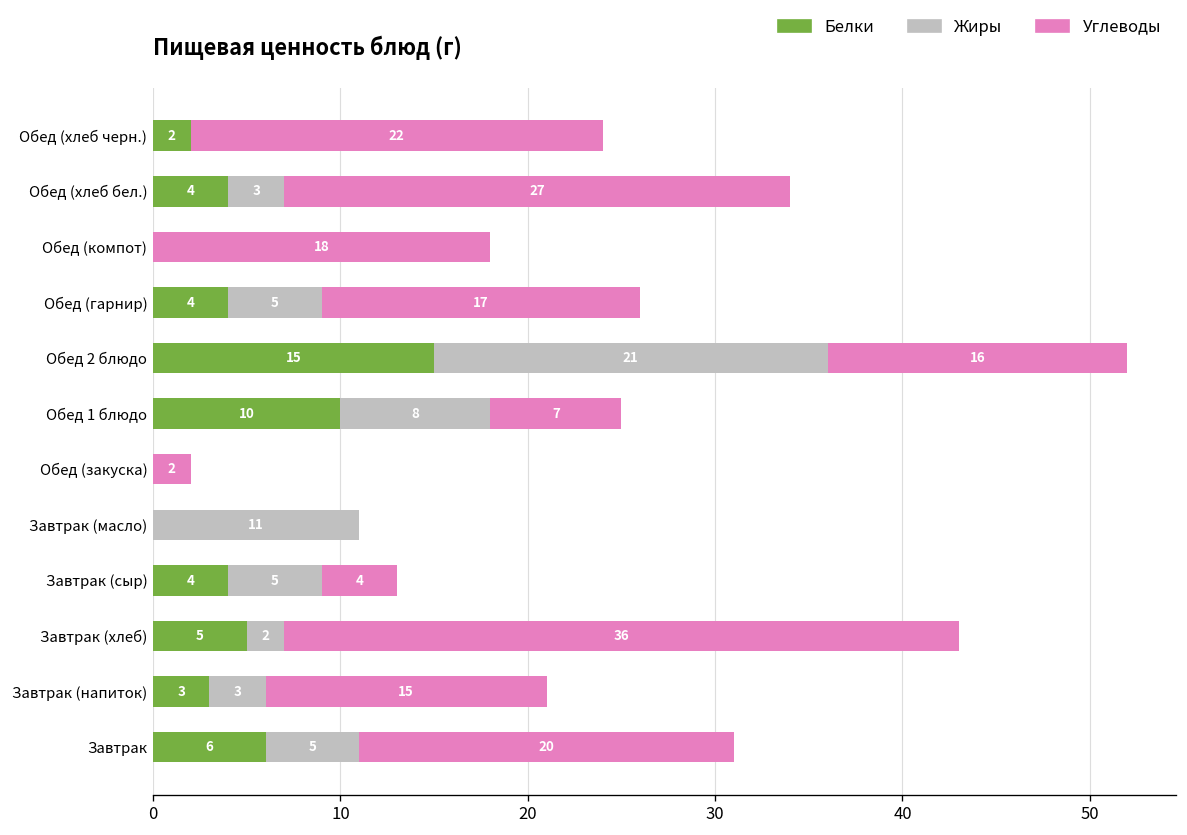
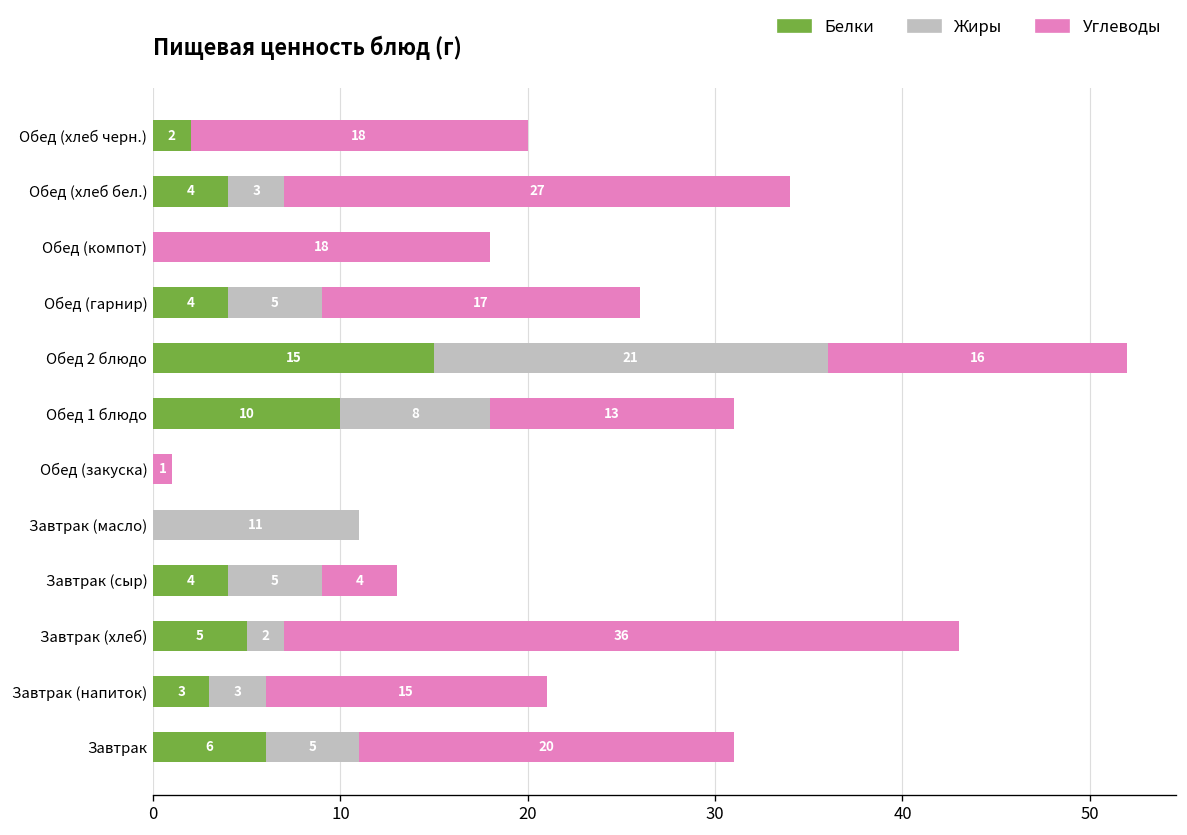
  {
    "Белки": {
      "Обед (хлеб черн.)": 2,
      "Обед (хлеб бел.)": 4,
      "Обед (гарнир)": 4,
      "Обед 2 блюдо": 15,
      "Обед 1 блюдо": 10,
      "Завтрак (сыр)": 4,
      "Завтрак (хлеб)": 5,
      "Завтрак (напиток)": 3,
      "Завтрак": 6
    },
    "Жиры": {
      "Обед (хлеб бел.)": 3,
      "Обед (гарнир)": 5,
      "Обед 2 блюдо": 21,
      "Обед 1 блюдо": 8,
      "Завтрак (масло)": 11,
      "Завтрак (сыр)": 5,
      "Завтрак (хлеб)": 2,
      "Завтрак (напиток)": 3,
      "Завтрак": 5
    },
    "Углеводы": {
-     "Обед (хлеб черн.)": 22,
+     "Обед (хлеб черн.)": 18,
      "Обед (хлеб бел.)": 27,
      "Обед (компот)": 18,
      "Обед (гарнир)": 17,
      "Обед 2 блюдо": 16,
-     "Обед 1 блюдо": 7,
-     "Обед (закуска)": 2,
+     "Обед 1 блюдо": 13,
+     "Обед (закуска)": 1,
      "Завтрак (сыр)": 4,
      "Завтрак (хлеб)": 36,
      "Завтрак (напиток)": 15,
      "Завтрак": 20
    }
  }
